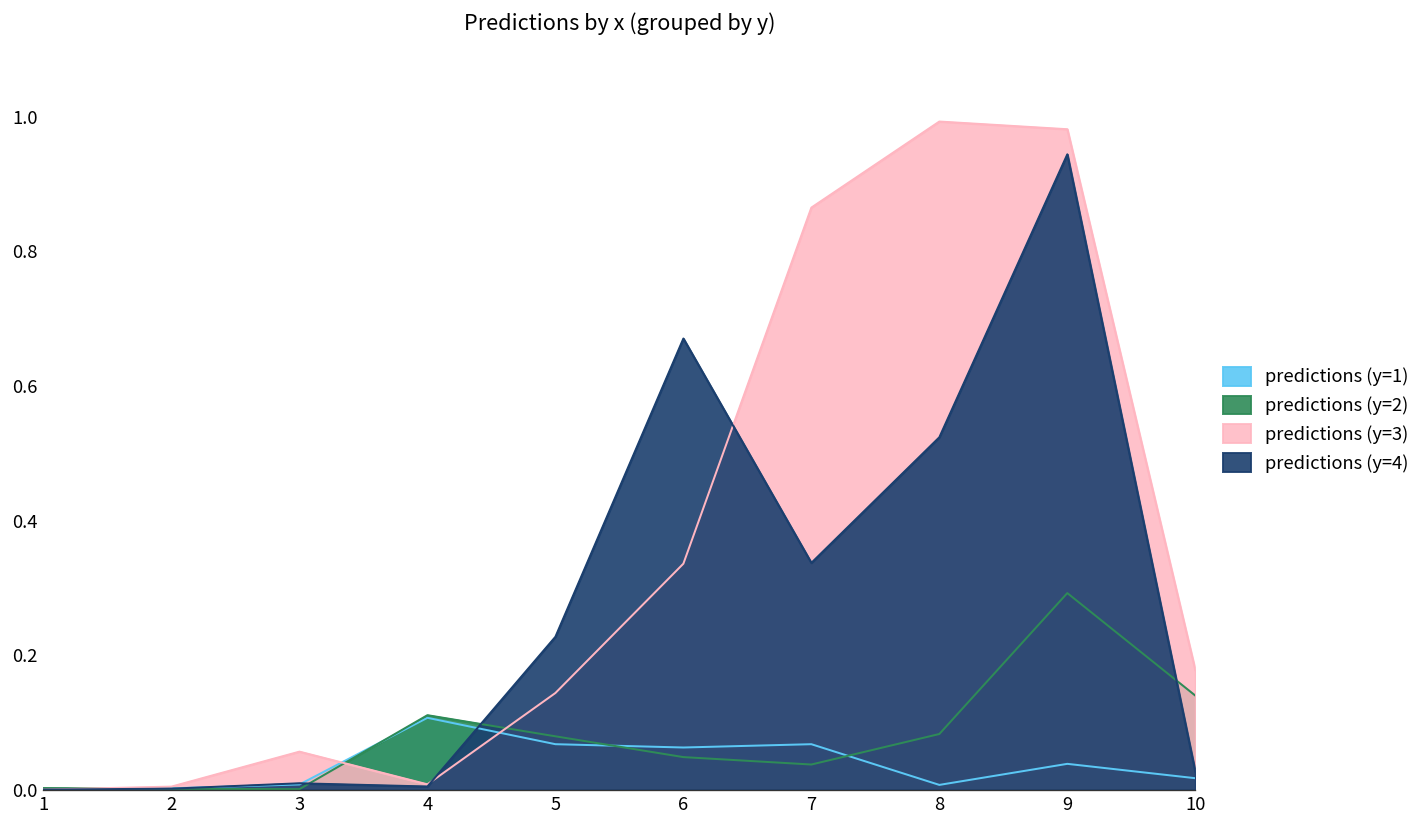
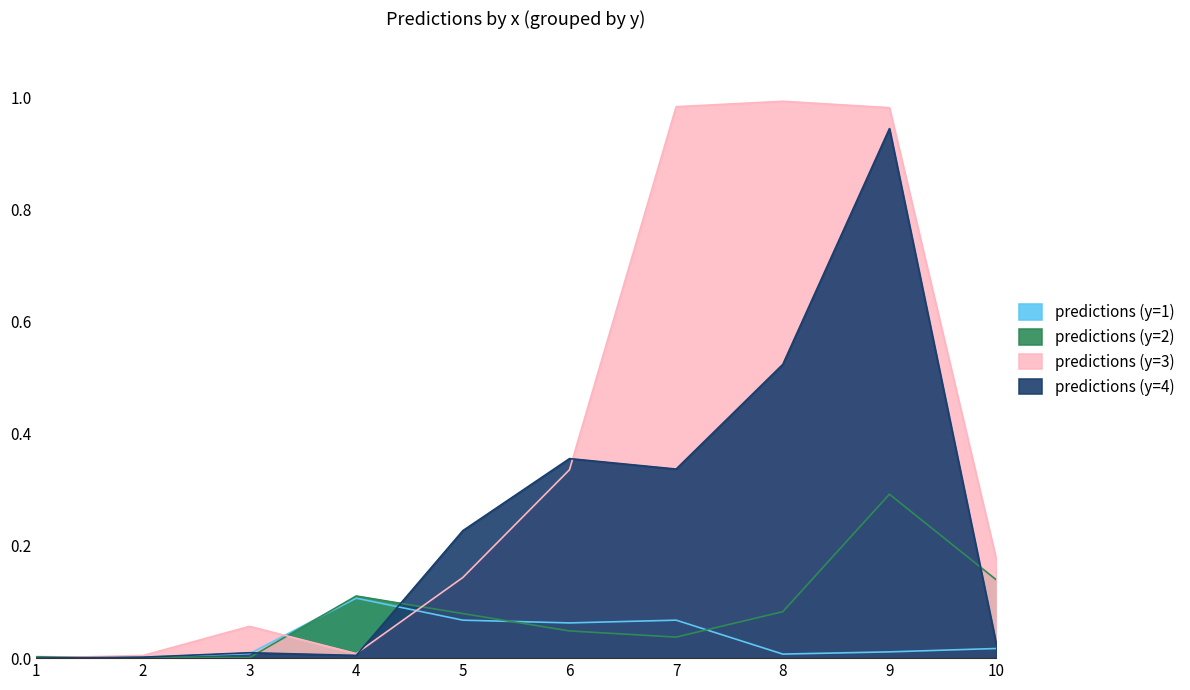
  {
    "predictions (y=1)": {
      "5": 0.07,
      "6": 0.06,
      "7": 0.07,
      "8": 0.01,
-     "9": 0.04,
+     "9": 0.01,
      "10": 0.02
    },
    "predictions (y=2)": {
      "3": 0.00,
      "5": 0.08,
      "6": 0.05,
      "7": 0.04,
      "8": 0.08,
      "9": 0.29,
      "10": 0.14
    },
    "predictions (y=3)": {
      "3": 0.06,
      "5": 0.14,
      "6": 0.34,
-     "7": 0.87,
+     "7": 0.98,
      "8": 0.99,
      "9": 0.98,
      "10": 0.18
    },
    "predictions (y=4)": {
      "5": 0.23,
-     "6": 0.67,
+     "6": 0.36,
      "7": 0.34,
      "8": 0.52,
      "9": 0.94,
      "10": 0.03
    }
  }
